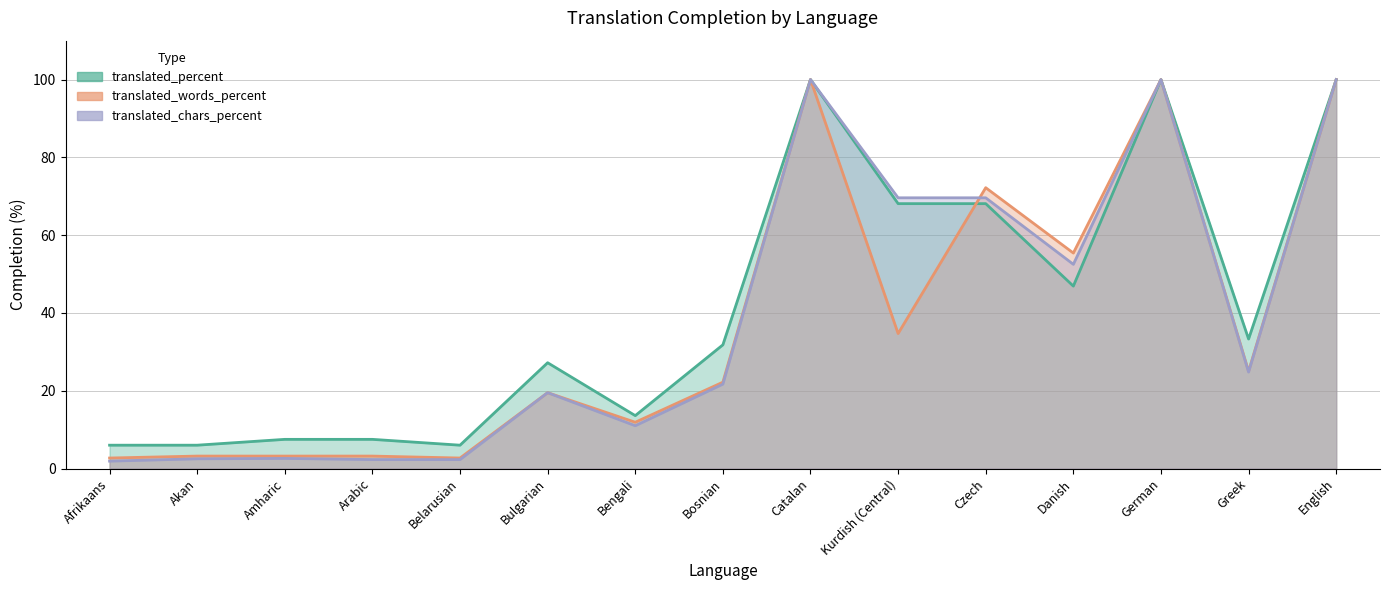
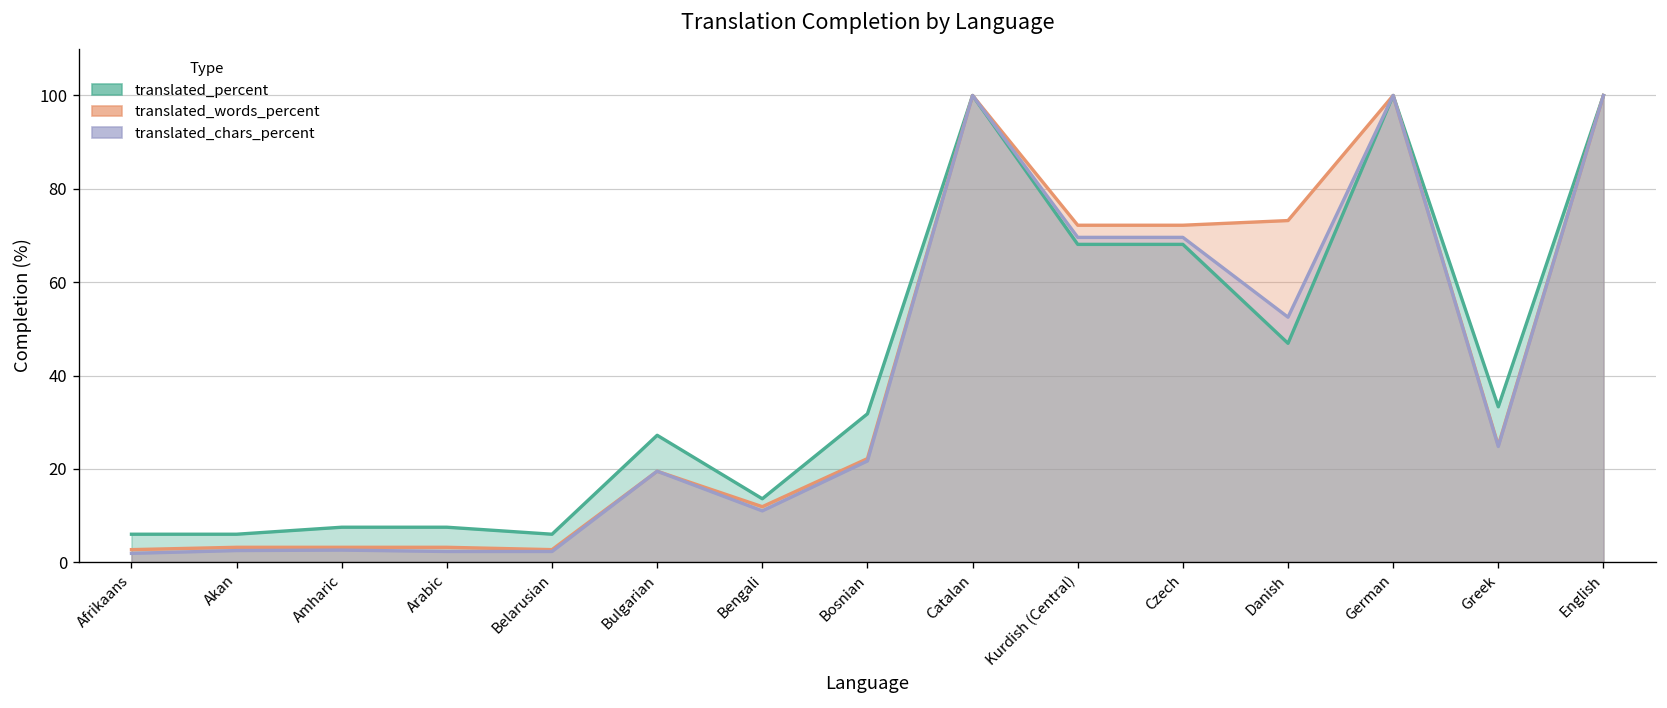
  {
    "translated_words_percent": {
      "Afrikaans": 3,
      "Akan": 3,
      "Arabic": 3,
      "Bengali": 12,
-     "Kurdish (Central)": 35,
+     "Kurdish (Central)": 72,
      "Czech": 72,
-     "Danish": 55
+     "Danish": 73
    }
  }
